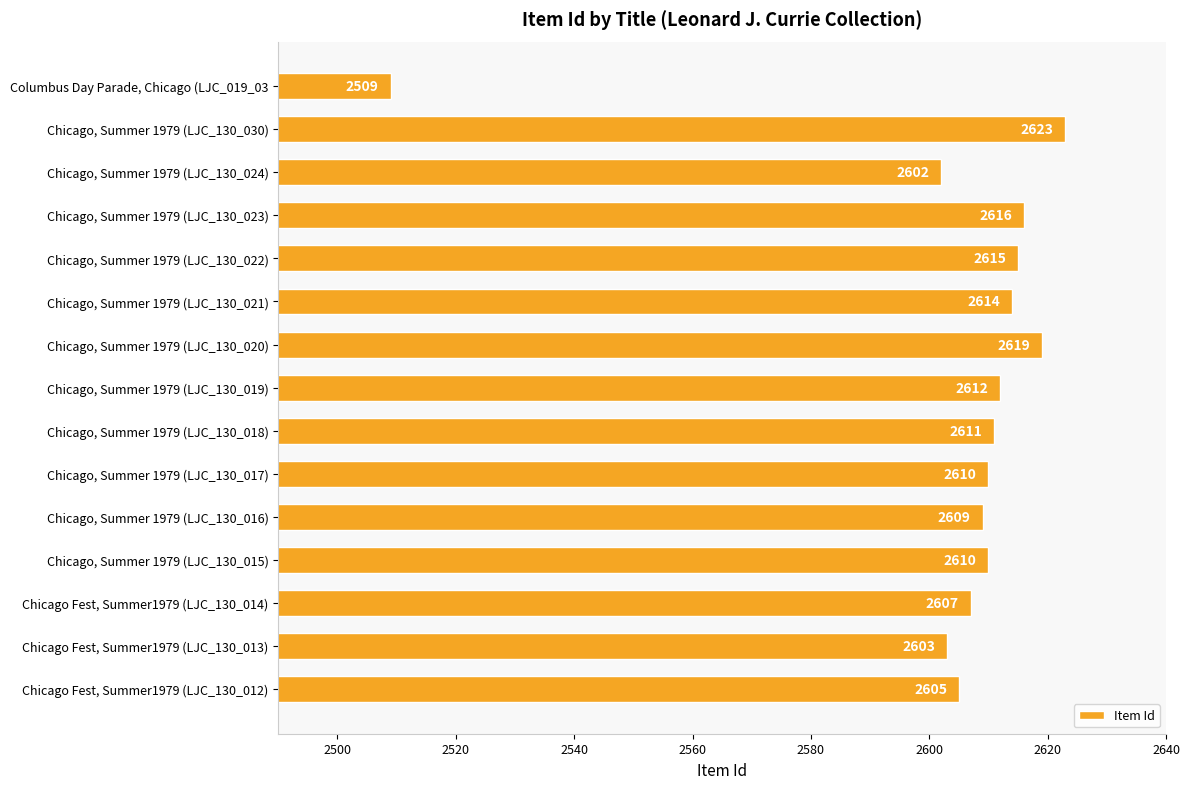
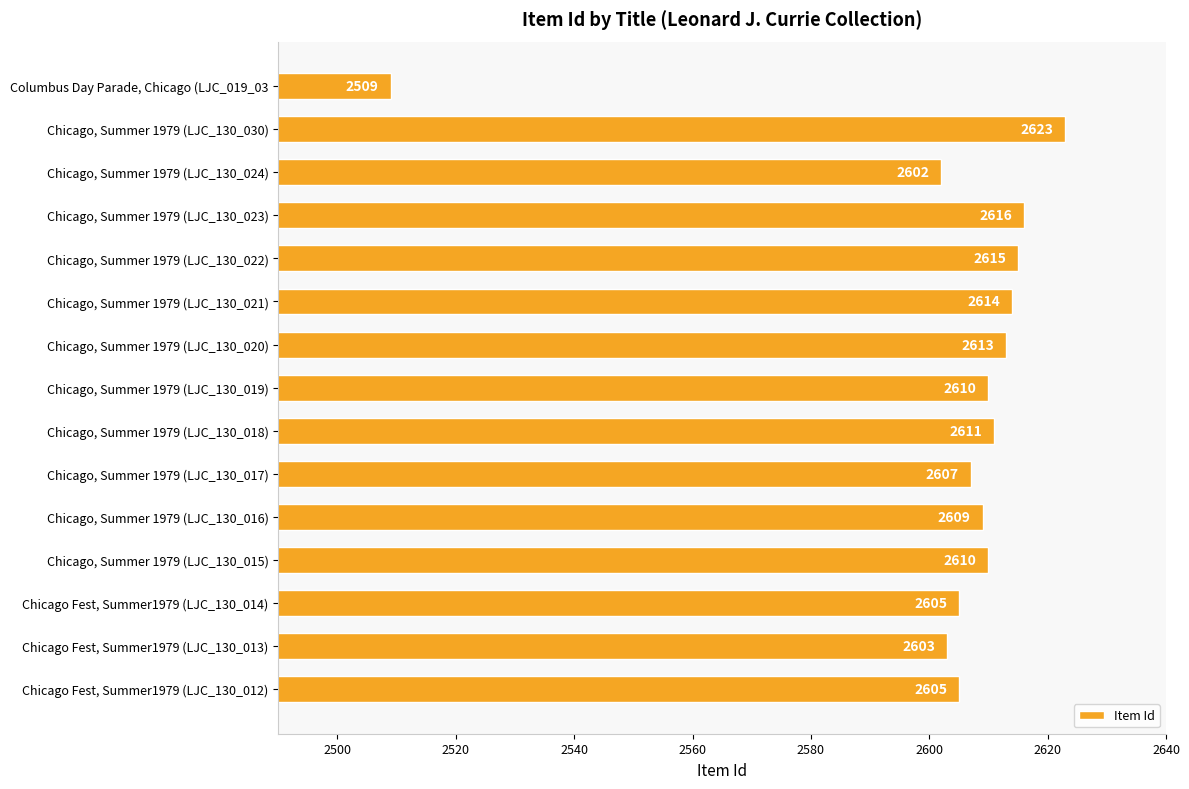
  {
    "Columbus Day Parade, Chicago (LJC_019_03": 2509,
    "Chicago, Summer 1979 (LJC_130_030)": 2623,
    "Chicago, Summer 1979 (LJC_130_024)": 2602,
    "Chicago, Summer 1979 (LJC_130_023)": 2616,
    "Chicago, Summer 1979 (LJC_130_022)": 2615,
    "Chicago, Summer 1979 (LJC_130_021)": 2614,
-   "Chicago, Summer 1979 (LJC_130_020)": 2619,
-   "Chicago, Summer 1979 (LJC_130_019)": 2612,
+   "Chicago, Summer 1979 (LJC_130_020)": 2613,
+   "Chicago, Summer 1979 (LJC_130_019)": 2610,
    "Chicago, Summer 1979 (LJC_130_018)": 2611,
-   "Chicago, Summer 1979 (LJC_130_017)": 2610,
+   "Chicago, Summer 1979 (LJC_130_017)": 2607,
    "Chicago, Summer 1979 (LJC_130_016)": 2609,
    "Chicago, Summer 1979 (LJC_130_015)": 2610,
-   "Chicago Fest, Summer1979 (LJC_130_014)": 2607,
+   "Chicago Fest, Summer1979 (LJC_130_014)": 2605,
    "Chicago Fest, Summer1979 (LJC_130_013)": 2603,
    "Chicago Fest, Summer1979 (LJC_130_012)": 2605
  }
